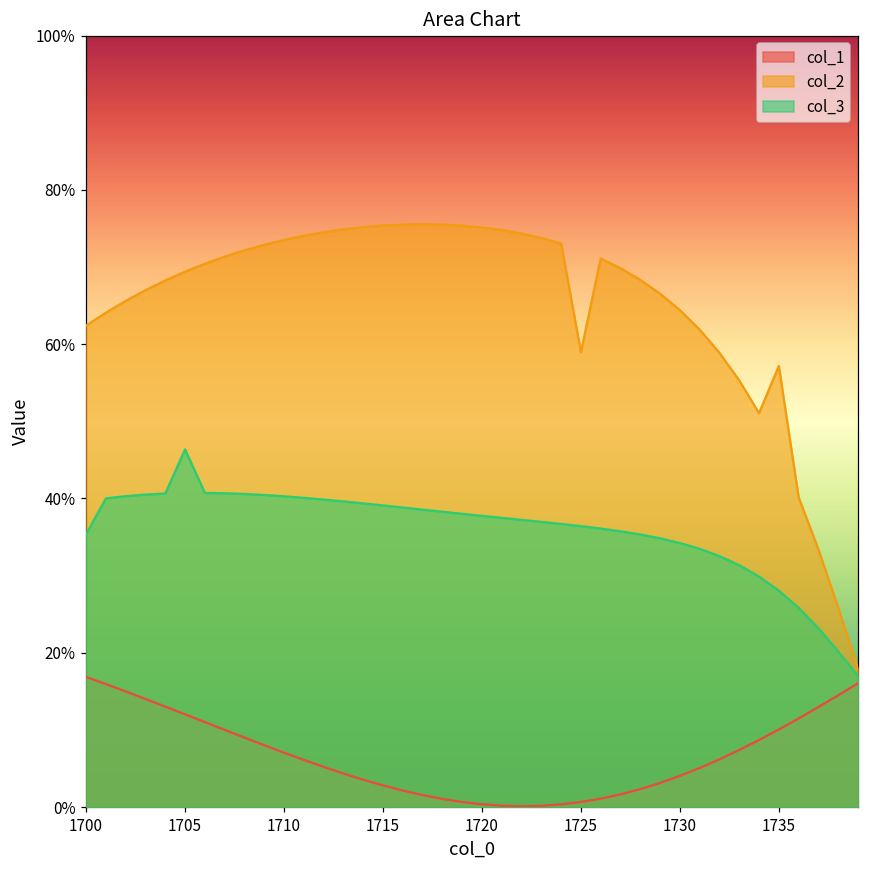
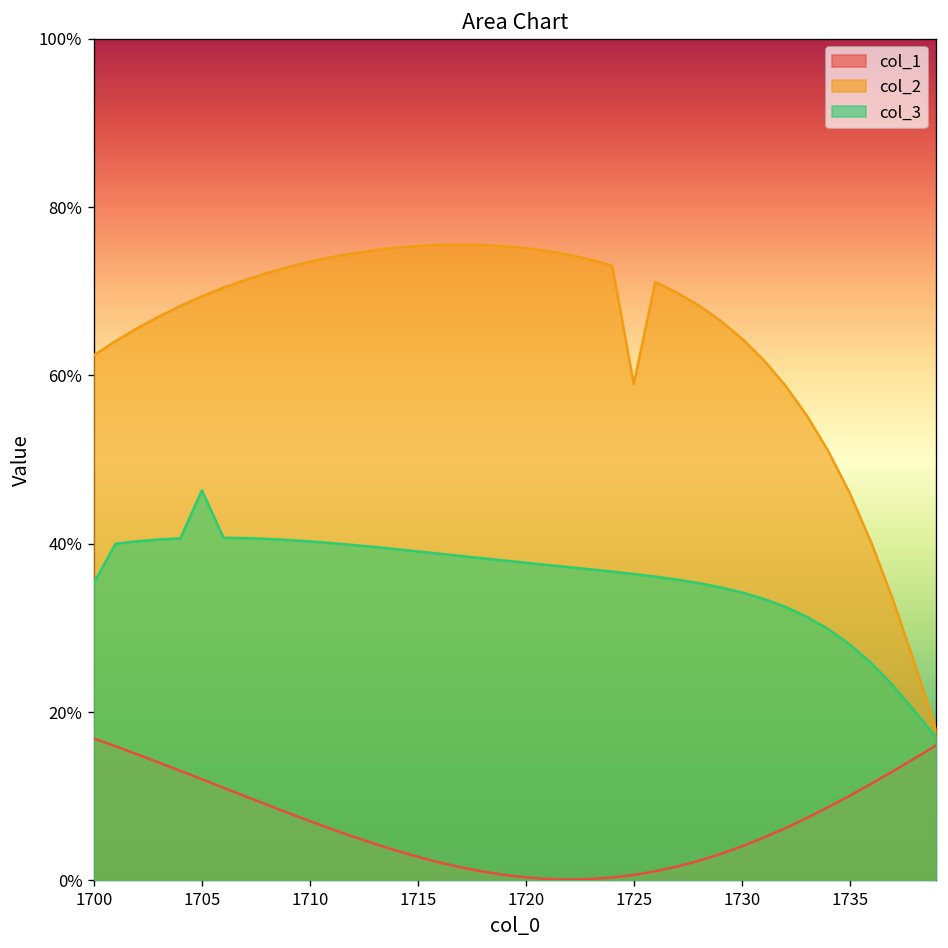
  {
    "col_1": {
      "1700": "17%",
      "1705": "12%",
      "1710": "7%",
      "1715": "3%",
      "1720": "0%",
      "1725": "1%",
      "1730": "4%",
      "1735": "10%"
    },
    "col_2": {
      "1700": "62%",
      "1705": "69%",
      "1710": "74%",
      "1715": "75%",
      "1720": "75%",
      "1725": "59%",
      "1730": "64%",
-     "1735": "57%"
+     "1735": "46%"
    },
    "col_3": {
      "1700": "35%",
      "1705": "46%",
      "1710": "40%",
      "1715": "39%",
      "1720": "38%",
      "1725": "36%",
      "1730": "34%",
      "1735": "28%"
    }
  }
